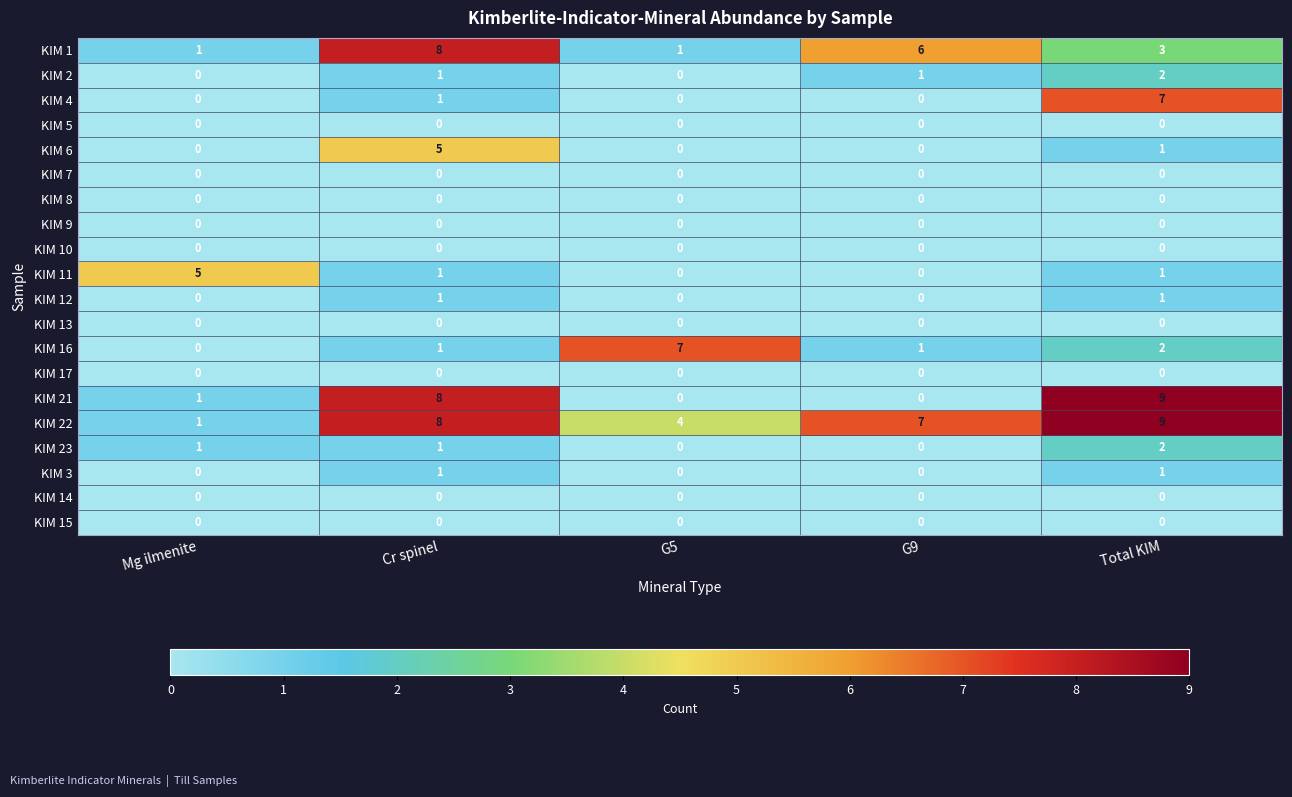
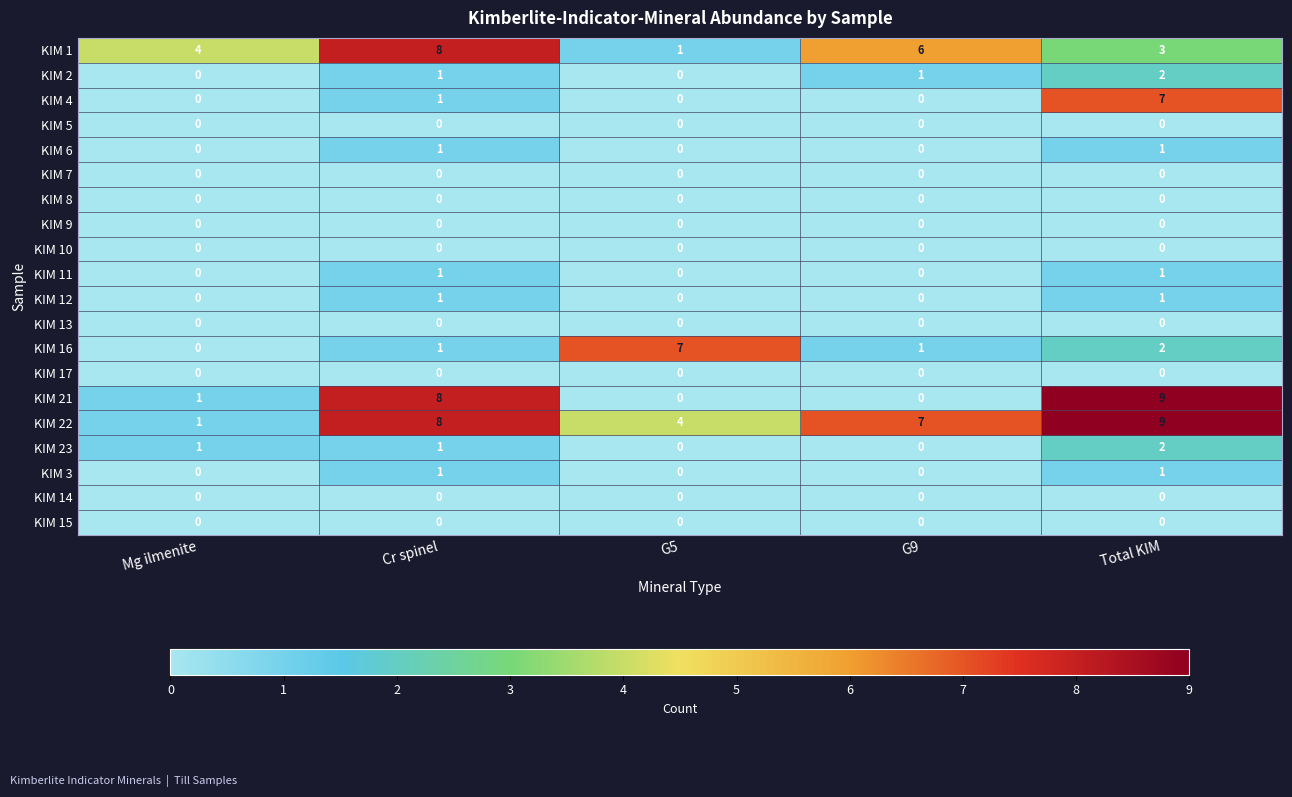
  {
    "KIM 1": {
-     "Mg ilmenite": 1,
+     "Mg ilmenite": 4,
      "Cr spinel": 8,
      "G5": 1,
      "G9": 6,
      "Total KIM": 3
    },
    "KIM 2": {
      "Mg ilmenite": 0,
      "Cr spinel": 1,
      "G5": 0,
      "G9": 1,
      "Total KIM": 2
    },
    "KIM 4": {
      "Mg ilmenite": 0,
      "Cr spinel": 1,
      "G5": 0,
      "G9": 0,
      "Total KIM": 7
    },
    "KIM 5": {
      "Mg ilmenite": 0,
      "Cr spinel": 0,
      "G5": 0,
      "G9": 0,
      "Total KIM": 0
    },
    "KIM 6": {
      "Mg ilmenite": 0,
-     "Cr spinel": 5,
+     "Cr spinel": 1,
      "G5": 0,
      "G9": 0,
      "Total KIM": 1
    },
    "KIM 7": {
      "Mg ilmenite": 0,
      "Cr spinel": 0,
      "G5": 0,
      "G9": 0,
      "Total KIM": 0
    },
    "KIM 8": {
      "Mg ilmenite": 0,
      "Cr spinel": 0,
      "G5": 0,
      "G9": 0,
      "Total KIM": 0
    },
    "KIM 9": {
      "Mg ilmenite": 0,
      "Cr spinel": 0,
      "G5": 0,
      "G9": 0,
      "Total KIM": 0
    },
    "KIM 10": {
      "Mg ilmenite": 0,
      "Cr spinel": 0,
      "G5": 0,
      "G9": 0,
      "Total KIM": 0
    },
    "KIM 11": {
-     "Mg ilmenite": 5,
+     "Mg ilmenite": 0,
      "Cr spinel": 1,
      "G5": 0,
      "G9": 0,
      "Total KIM": 1
    },
    "KIM 12": {
      "Mg ilmenite": 0,
      "Cr spinel": 1,
      "G5": 0,
      "G9": 0,
      "Total KIM": 1
    },
    "KIM 13": {
      "Mg ilmenite": 0,
      "Cr spinel": 0,
      "G5": 0,
      "G9": 0,
      "Total KIM": 0
    },
    "KIM 16": {
      "Mg ilmenite": 0,
      "Cr spinel": 1,
      "G5": 7,
      "G9": 1,
      "Total KIM": 2
    },
    "KIM 17": {
      "Mg ilmenite": 0,
      "Cr spinel": 0,
      "G5": 0,
      "G9": 0,
      "Total KIM": 0
    },
    "KIM 21": {
      "Mg ilmenite": 1,
      "Cr spinel": 8,
      "G5": 0,
      "G9": 0,
      "Total KIM": 9
    },
    "KIM 22": {
      "Mg ilmenite": 1,
      "Cr spinel": 8,
      "G5": 4,
      "G9": 7,
      "Total KIM": 9
    },
    "KIM 23": {
      "Mg ilmenite": 1,
      "Cr spinel": 1,
      "G5": 0,
      "G9": 0,
      "Total KIM": 2
    },
    "KIM 3": {
      "Mg ilmenite": 0,
      "Cr spinel": 1,
      "G5": 0,
      "G9": 0,
      "Total KIM": 1
    },
    "KIM 14": {
      "Mg ilmenite": 0,
      "Cr spinel": 0,
      "G5": 0,
      "G9": 0,
      "Total KIM": 0
    },
    "KIM 15": {
      "Mg ilmenite": 0,
      "Cr spinel": 0,
      "G5": 0,
      "G9": 0,
      "Total KIM": 0
    }
  }
